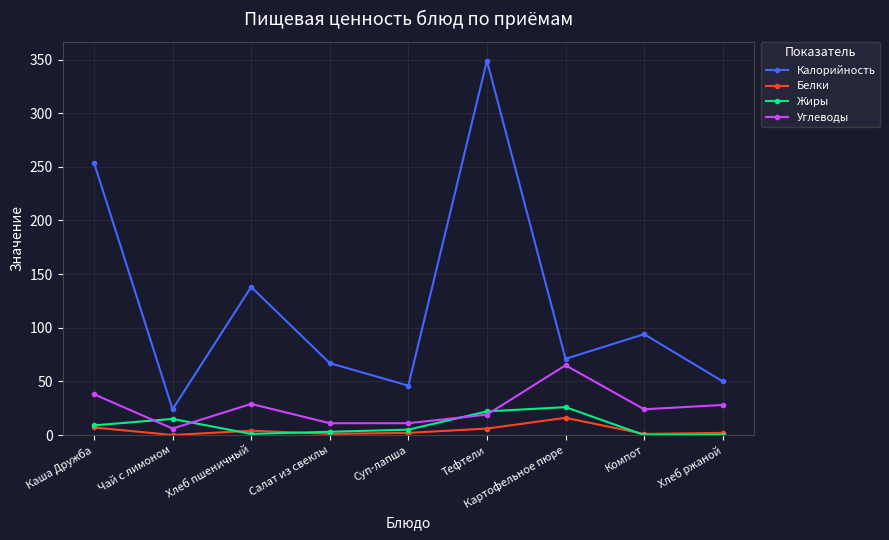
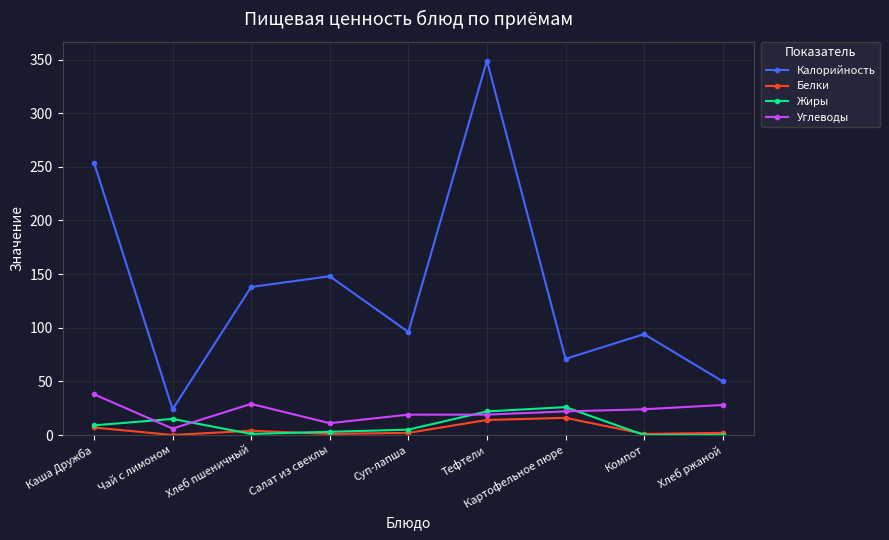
  {
    "Калорийность": {
      "Каша Дружба": 254,
      "Чай с лимоном": 24,
      "Хлеб пшеничный": 138,
-     "Салат из свеклы": 67,
-     "Суп-лапша": 46,
+     "Салат из свеклы": 148,
+     "Суп-лапша": 96,
      "Тефтели": 349,
      "Картофельное пюре": 71,
      "Компот": 94,
      "Хлеб ржаной": 50
    },
    "Белки": {
      "Чай с лимоном": 0,
      "Хлеб пшеничный": 4,
      "Суп-лапша": 2,
-     "Тефтели": 6,
+     "Тефтели": 14,
      "Картофельное пюре": 16
    },
    "Жиры": {
      "Чай с лимоном": 15,
      "Хлеб пшеничный": 1,
      "Суп-лапша": 5,
      "Тефтели": 22,
      "Картофельное пюре": 26
    },
    "Углеводы": {
      "Каша Дружба": 38,
      "Чай с лимоном": 6,
      "Хлеб пшеничный": 29,
      "Салат из свеклы": 11,
-     "Суп-лапша": 11,
+     "Суп-лапша": 19,
      "Тефтели": 19,
-     "Картофельное пюре": 65,
+     "Картофельное пюре": 22,
      "Компот": 24,
      "Хлеб ржаной": 28
    }
  }
